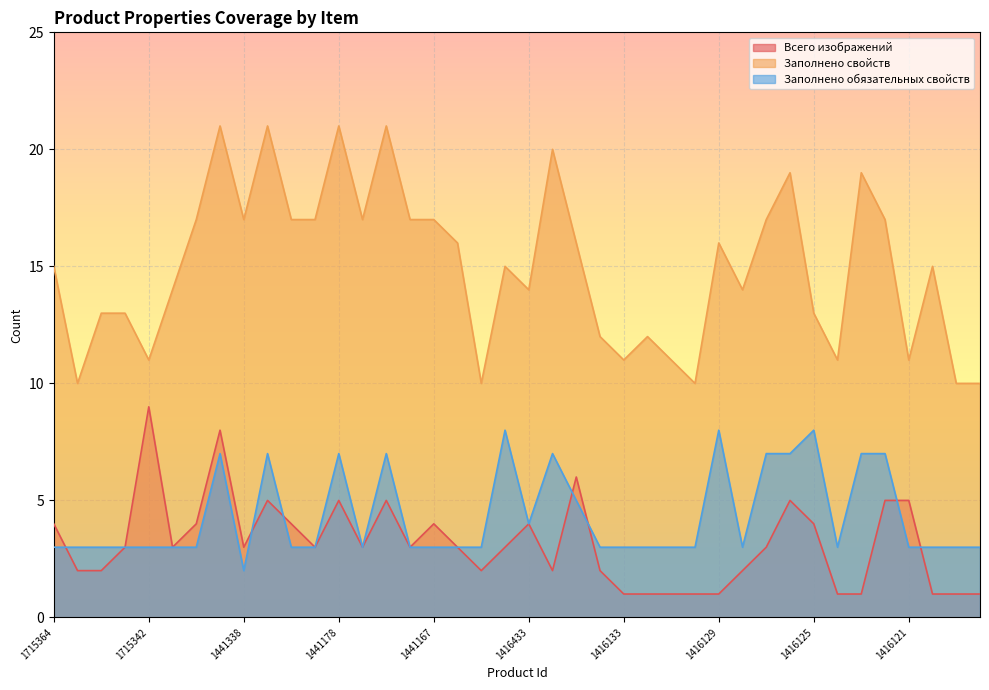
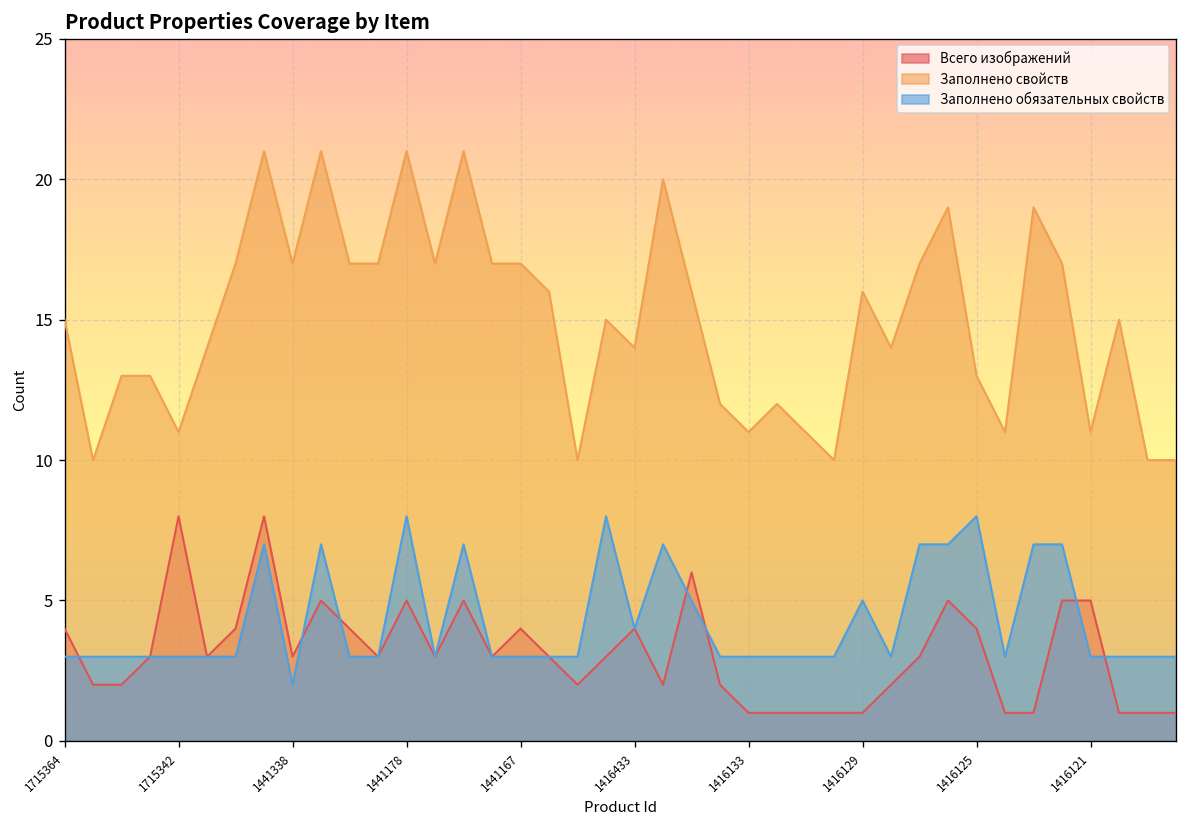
  {
    "Всего изображений": {
      "1715364": 4,
-     "1715342": 9,
+     "1715342": 8,
      "1441338": 3,
      "1441178": 5,
      "1441167": 4,
      "1416133": 1,
      "1416129": 1,
      "1416125": 4,
      "1416121": 5
    },
    "Заполнено свойств": {
      "1715364": 15,
      "1715342": 11,
      "1441338": 17,
      "1441178": 21,
      "1441167": 17,
      "1416433": 14,
      "1416133": 11,
      "1416129": 16,
      "1416125": 13,
      "1416121": 11
    },
    "Заполнено обязательных свойств": {
      "1715364": 3,
      "1715342": 3,
      "1441338": 2,
-     "1441178": 7,
+     "1441178": 8,
      "1441167": 3,
      "1416133": 3,
-     "1416129": 8,
+     "1416129": 5,
      "1416125": 8,
      "1416121": 3
    }
  }
